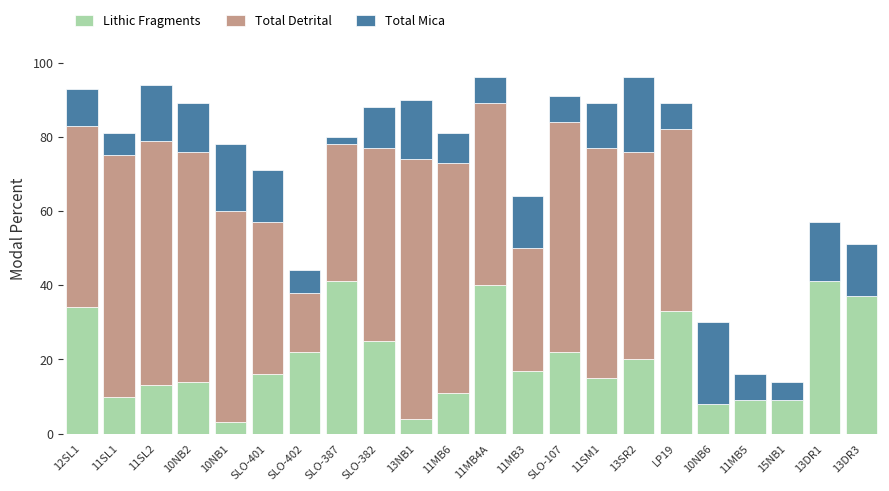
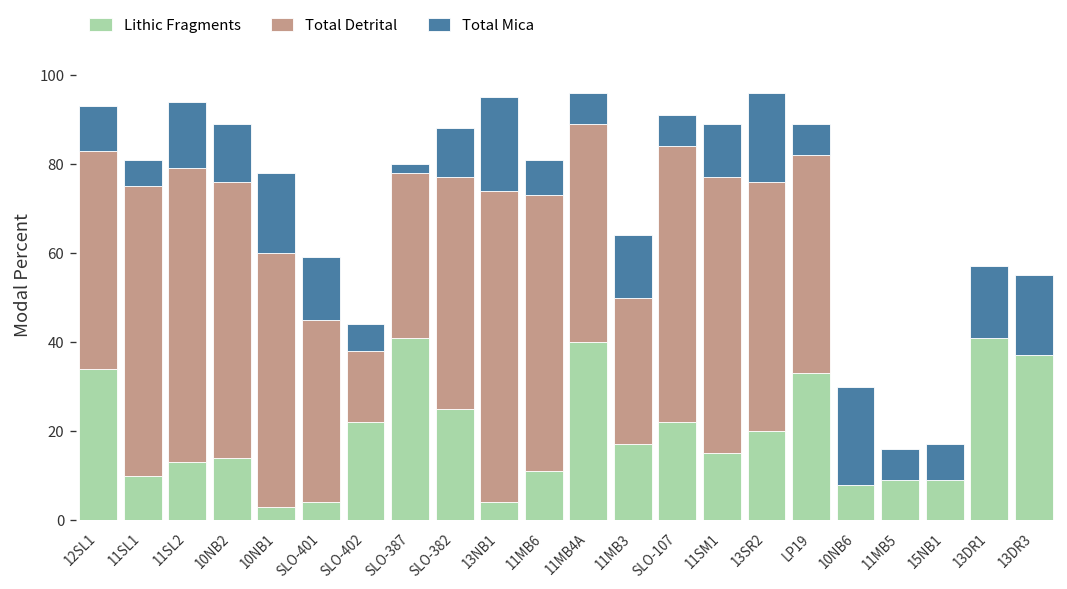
  {
    "Lithic Fragments": {
      "12SL1": 34,
      "11SL1": 10,
      "11SL2": 13,
      "10NB2": 14,
      "10NB1": 3,
-     "SLO-401": 16,
+     "SLO-401": 4,
      "SLO-402": 22,
      "SLO-387": 41,
      "SLO-382": 25,
      "13NB1": 4,
      "11MB6": 11,
      "11MB4A": 40,
      "11MB3": 17,
      "SLO-107": 22,
      "11SM1": 15,
      "13SR2": 20,
      "LP19": 33,
      "10NB6": 8,
      "11MB5": 9,
      "15NB1": 9,
      "13DR1": 41,
      "13DR3": 37
    },
    "Total Detrital": {
      "12SL1": 49,
      "11SL1": 65,
      "11SL2": 66,
      "10NB2": 62,
      "10NB1": 57,
      "SLO-401": 41,
      "SLO-402": 16,
      "SLO-387": 37,
      "SLO-382": 52,
      "13NB1": 70,
      "11MB6": 62,
      "11MB4A": 49,
      "11MB3": 33,
      "SLO-107": 62,
      "11SM1": 62,
      "13SR2": 56,
      "LP19": 49,
      "10NB6": 0,
      "11MB5": 0,
      "15NB1": 0,
      "13DR1": 0,
      "13DR3": 0
    },
    "Total Mica": {
      "12SL1": 10,
      "11SL1": 6,
      "11SL2": 15,
      "10NB2": 13,
      "10NB1": 18,
      "SLO-401": 14,
      "SLO-402": 6,
      "SLO-387": 2,
      "SLO-382": 11,
-     "13NB1": 16,
+     "13NB1": 21,
      "11MB6": 8,
      "11MB4A": 7,
      "11MB3": 14,
      "SLO-107": 7,
      "11SM1": 12,
      "13SR2": 20,
      "LP19": 7,
      "10NB6": 22,
      "11MB5": 7,
-     "15NB1": 5,
+     "15NB1": 8,
      "13DR1": 16,
-     "13DR3": 14
+     "13DR3": 18
    }
  }
